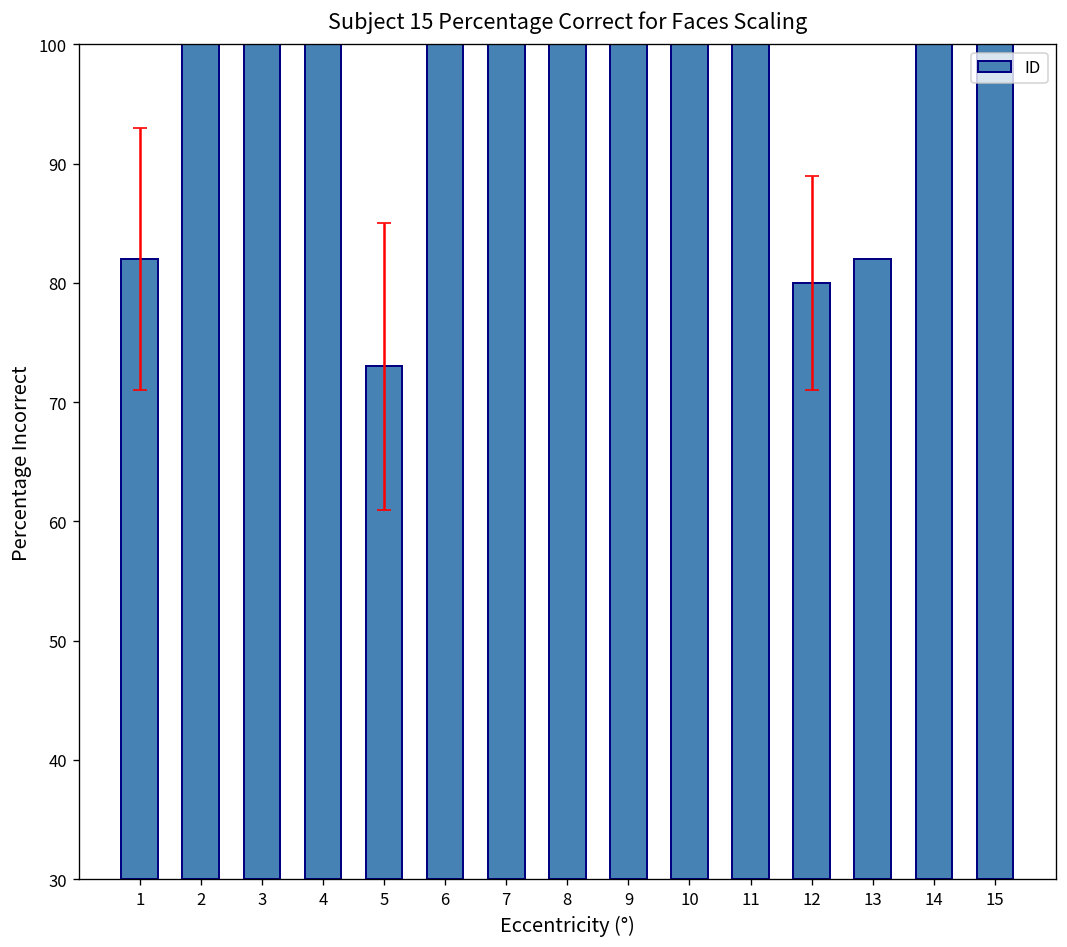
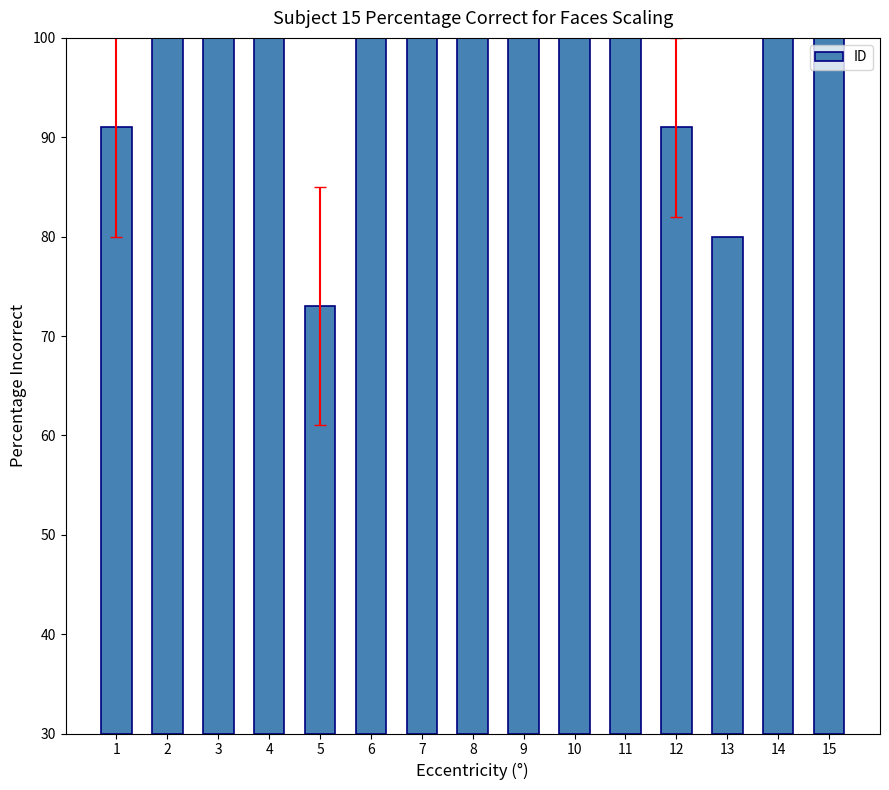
  {
    "ID": {
-     "1": 82,
+     "1": 91,
      "2": 100,
      "3": 100,
      "4": 100,
      "5": 73,
      "6": 100,
      "7": 100,
      "8": 100,
      "9": 100,
      "10": 100,
      "11": 100,
-     "12": 80,
-     "13": 82,
+     "12": 91,
+     "13": 80,
      "14": 100,
      "15": 100
    }
  }
